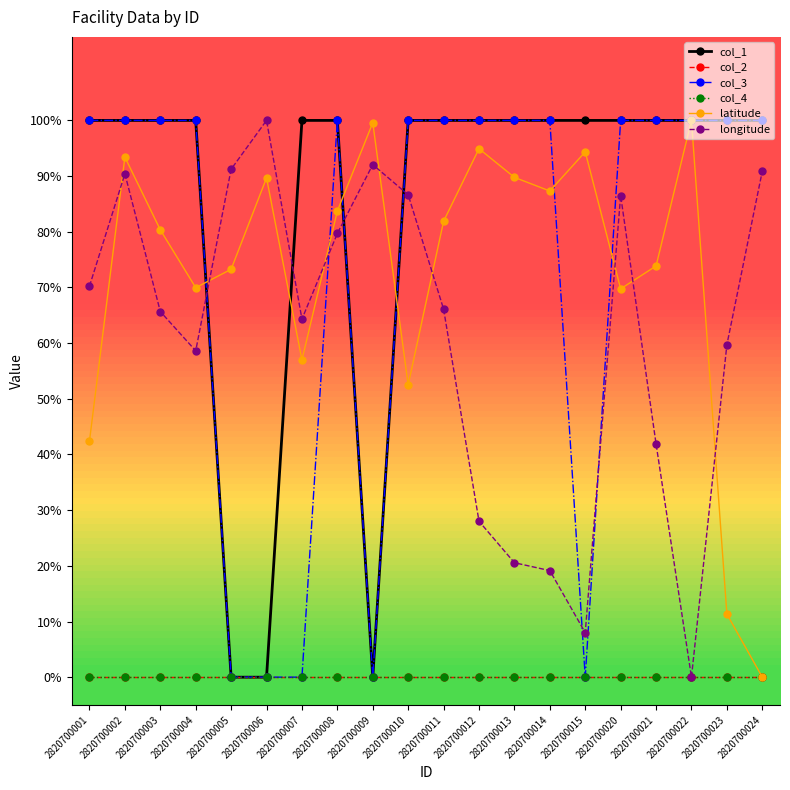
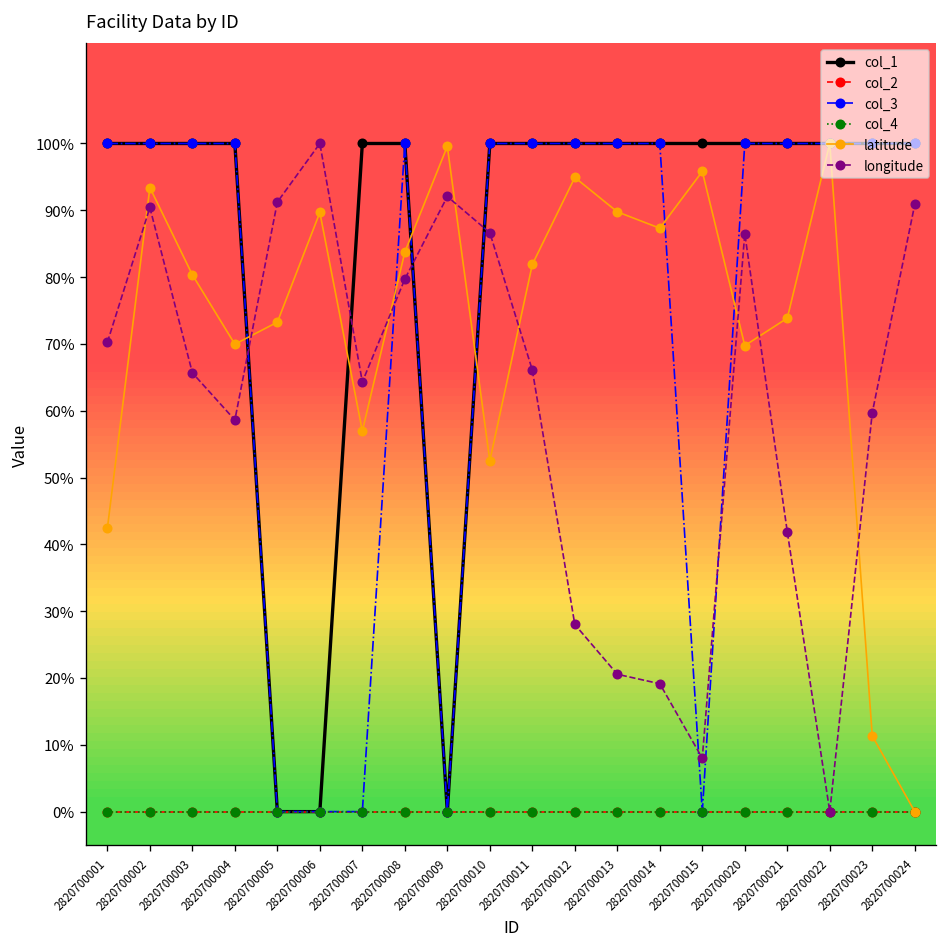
  {
    "col_1": {
      "2820700007": "100%",
      "2820700015": "100%"
    },
    "col_4": {
      "2820700001": "0%",
      "2820700002": "0%",
      "2820700003": "0%",
      "2820700004": "0%",
      "2820700008": "0%",
      "2820700010": "0%",
      "2820700011": "0%",
      "2820700012": "0%",
      "2820700013": "0%",
      "2820700014": "0%",
      "2820700020": "0%",
      "2820700021": "0%",
      "2820700023": "0%"
    },
    "latitude": {
      "2820700001": "42%",
      "2820700002": "93%",
      "2820700003": "80%",
      "2820700004": "70%",
      "2820700005": "73%",
      "2820700006": "90%",
      "2820700007": "57%",
      "2820700008": "84%",
      "2820700009": "100%",
      "2820700010": "53%",
      "2820700011": "82%",
      "2820700012": "95%",
      "2820700013": "90%",
      "2820700014": "87%",
-     "2820700015": "94%",
+     "2820700015": "96%",
      "2820700020": "70%",
      "2820700021": "74%",
      "2820700023": "11%"
    },
    "longitude": {
      "2820700001": "70%",
      "2820700002": "90%",
      "2820700003": "66%",
      "2820700004": "59%",
      "2820700005": "91%",
      "2820700006": "100%",
      "2820700007": "64%",
      "2820700008": "80%",
      "2820700009": "92%",
      "2820700010": "87%",
      "2820700011": "66%",
      "2820700012": "28%",
      "2820700013": "21%",
      "2820700014": "19%",
      "2820700015": "8%",
      "2820700020": "87%",
      "2820700021": "42%",
      "2820700023": "60%",
      "2820700024": "91%"
    }
  }
